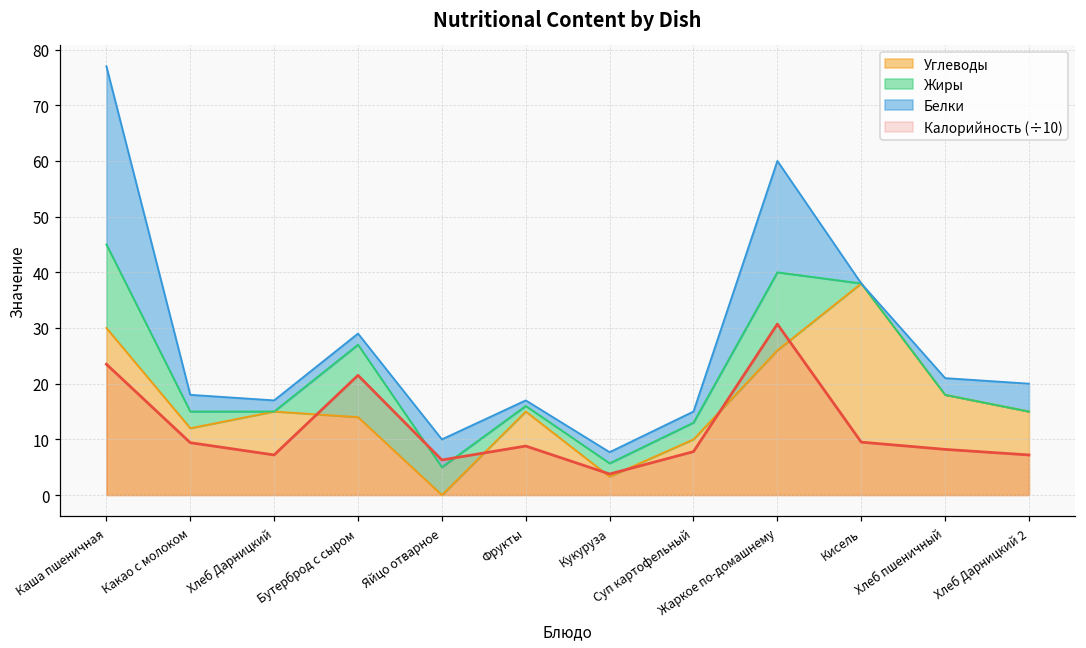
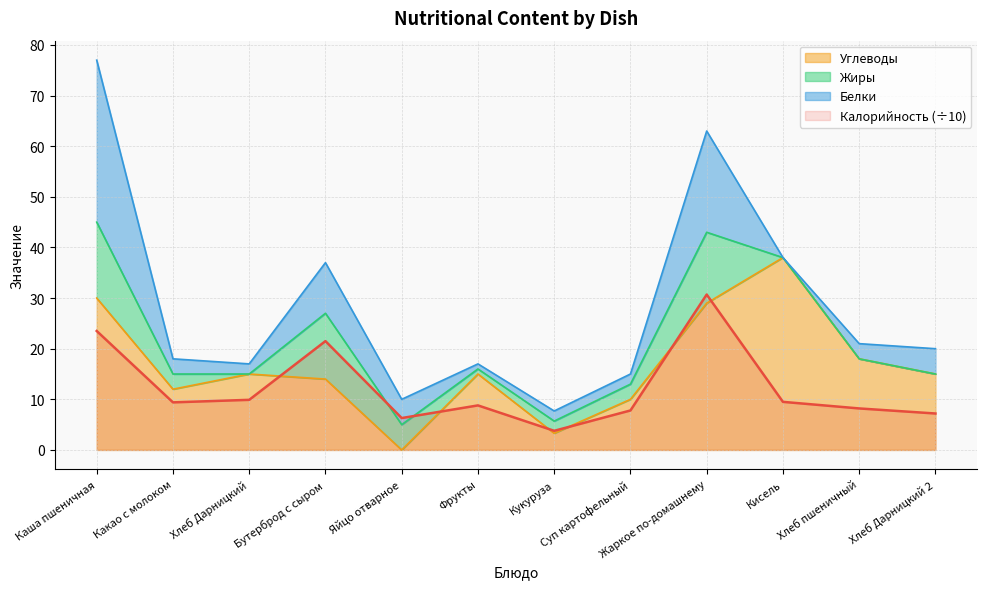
  {
    "Углеводы": {
      "Каша пшеничная": 30,
      "Какао с молоком": 12,
      "Бутерброд с сыром": 14,
      "Яйцо отварное": 0,
      "Фрукты": 15,
      "Суп картофельный": 10,
-     "Жаркое по-домашнему": 26
+     "Жаркое по-домашнему": 29
    },
    "Жиры": {
      "Каша пшеничная": 15,
      "Какао с молоком": 3,
      "Бутерброд с сыром": 13,
      "Яйцо отварное": 5,
      "Фрукты": 1,
      "Кукуруза": 2,
      "Суп картофельный": 3,
      "Жаркое по-домашнему": 14
    },
    "Белки": {
      "Каша пшеничная": 32,
      "Какао с молоком": 3,
      "Хлеб Дарницкий": 2,
-     "Бутерброд с сыром": 2,
+     "Бутерброд с сыром": 10,
      "Яйцо отварное": 5,
      "Фрукты": 1,
      "Кукуруза": 2,
      "Суп картофельный": 2,
      "Жаркое по-домашнему": 20,
      "Хлеб пшеничный": 3,
      "Хлеб Дарницкий 2": 5
    },
    "Калорийность (÷10)": {
      "Каша пшеничная": 24,
      "Какао с молоком": 9,
-     "Хлеб Дарницкий": 7,
+     "Хлеб Дарницкий": 10,
      "Бутерброд с сыром": 22,
      "Яйцо отварное": 6,
      "Фрукты": 9,
      "Суп картофельный": 8,
      "Жаркое по-домашнему": 31,
      "Кисель": 10,
      "Хлеб пшеничный": 8,
      "Хлеб Дарницкий 2": 7
    }
  }
